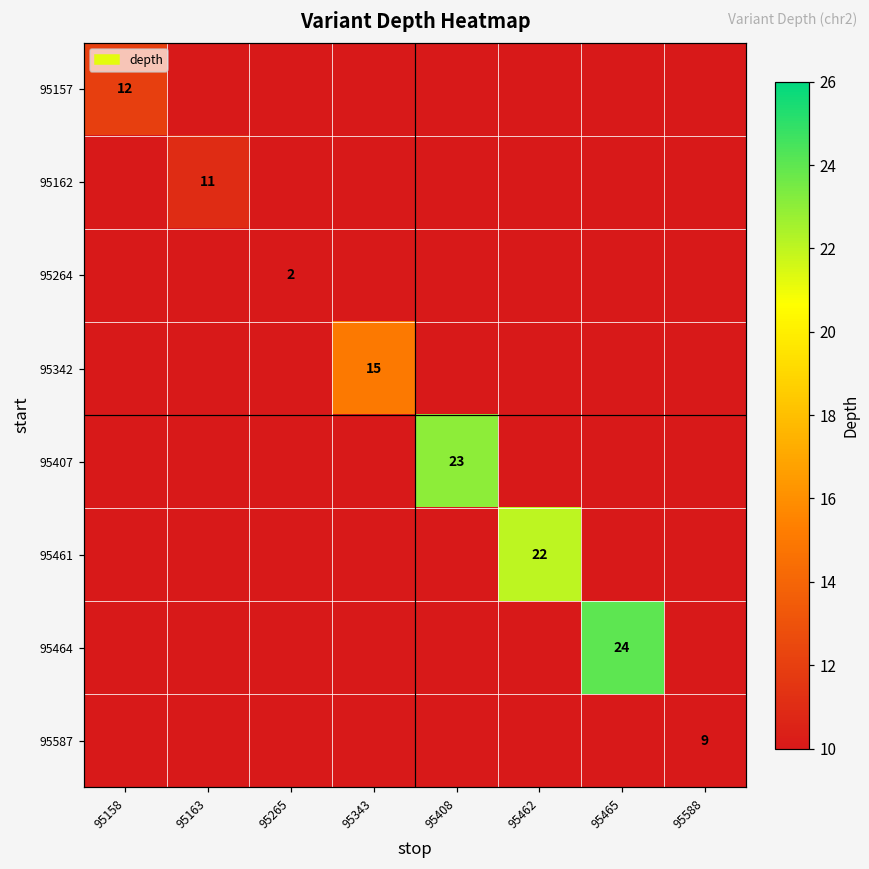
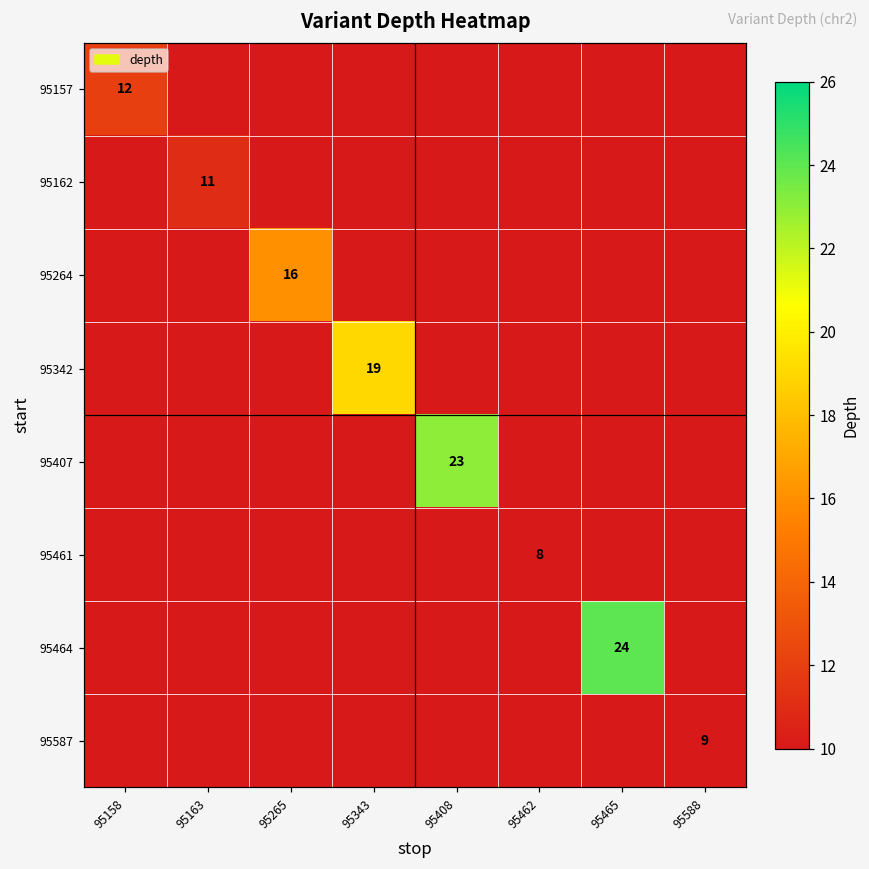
  {
    "95157": {
      "95158": 12
    },
    "95162": {
      "95163": 11
    },
    "95264": {
-     "95265": 2
+     "95265": 16
    },
    "95342": {
-     "95343": 15
+     "95343": 19
    },
    "95407": {
      "95408": 23
    },
    "95461": {
-     "95462": 22
+     "95462": 8
    },
    "95464": {
      "95465": 24
    },
    "95587": {
      "95588": 9
    }
  }
